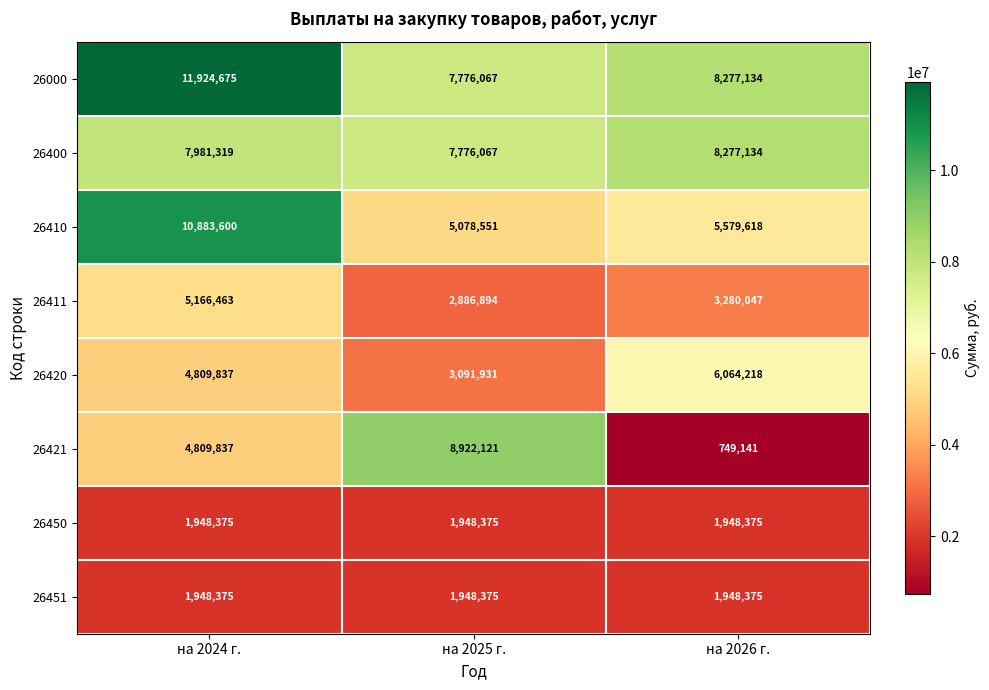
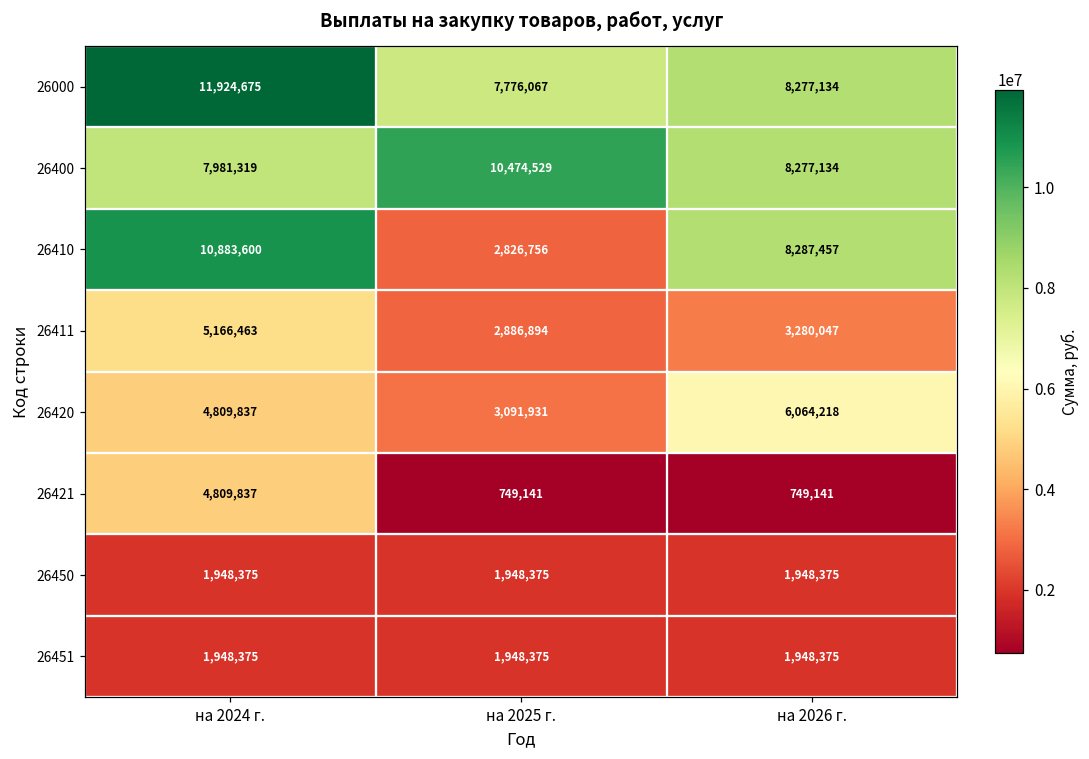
  {
    "26000": {
      "на 2024 г.": "11,924,675",
      "на 2025 г.": "7,776,067",
      "на 2026 г.": "8,277,134"
    },
    "26400": {
      "на 2024 г.": "7,981,319",
-     "на 2025 г.": "7,776,067",
+     "на 2025 г.": "10,474,529",
      "на 2026 г.": "8,277,134"
    },
    "26410": {
      "на 2024 г.": "10,883,600",
-     "на 2025 г.": "5,078,551",
-     "на 2026 г.": "5,579,618"
+     "на 2025 г.": "2,826,756",
+     "на 2026 г.": "8,287,457"
    },
    "26411": {
      "на 2024 г.": "5,166,463",
      "на 2025 г.": "2,886,894",
      "на 2026 г.": "3,280,047"
    },
    "26420": {
      "на 2024 г.": "4,809,837",
      "на 2025 г.": "3,091,931",
      "на 2026 г.": "6,064,218"
    },
    "26421": {
      "на 2024 г.": "4,809,837",
-     "на 2025 г.": "8,922,121",
+     "на 2025 г.": "749,141",
      "на 2026 г.": "749,141"
    },
    "26450": {
      "на 2024 г.": "1,948,375",
      "на 2025 г.": "1,948,375",
      "на 2026 г.": "1,948,375"
    },
    "26451": {
      "на 2024 г.": "1,948,375",
      "на 2025 г.": "1,948,375",
      "на 2026 г.": "1,948,375"
    }
  }
